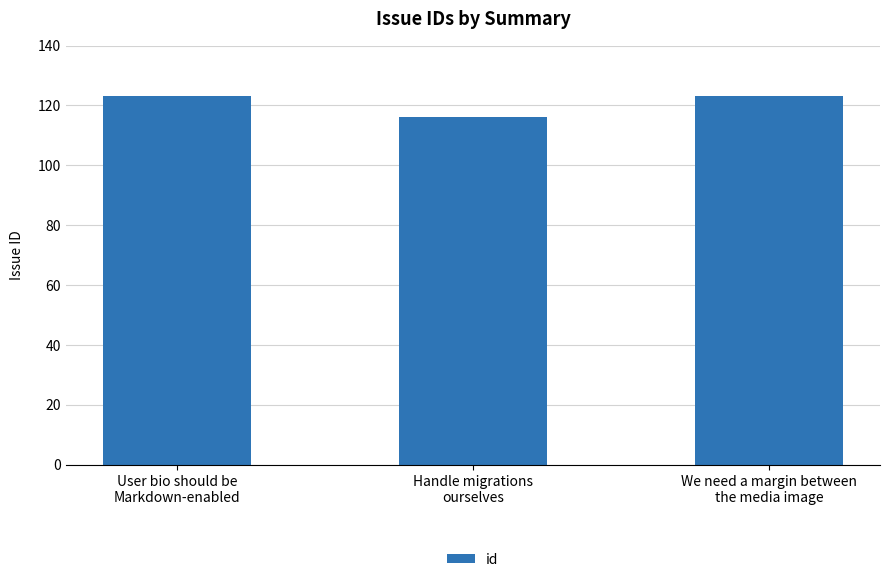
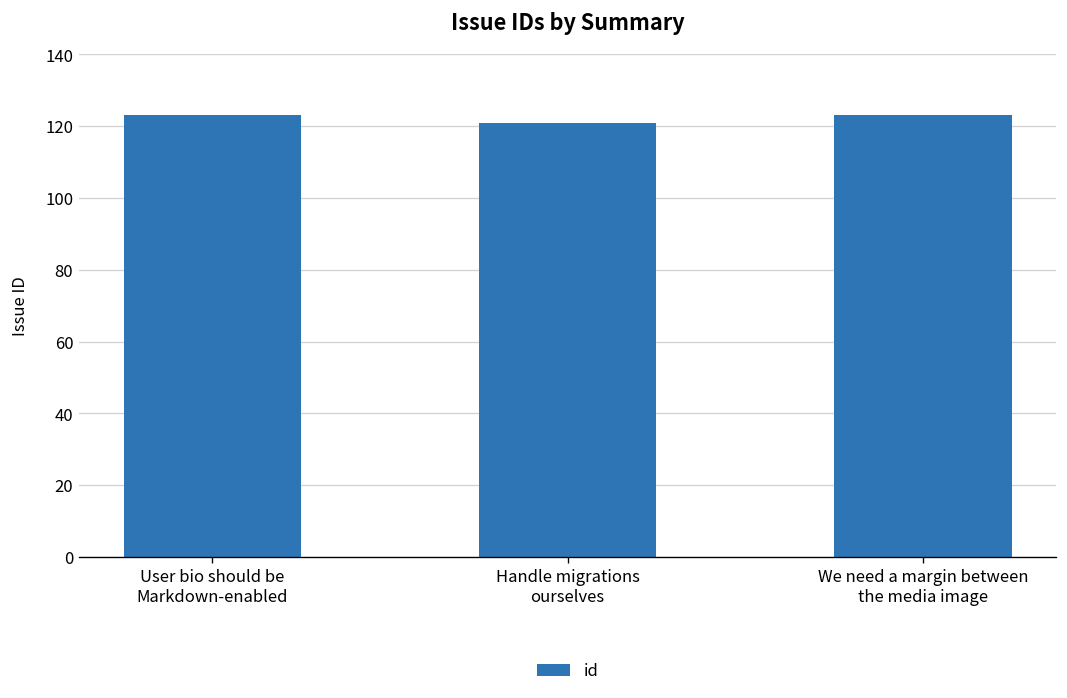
  {
    "User bio should be Markdown-enabled": 123,
-   "Handle migrations ourselves": 116,
+   "Handle migrations ourselves": 121,
    "We need a margin between the media image": 123
  }
